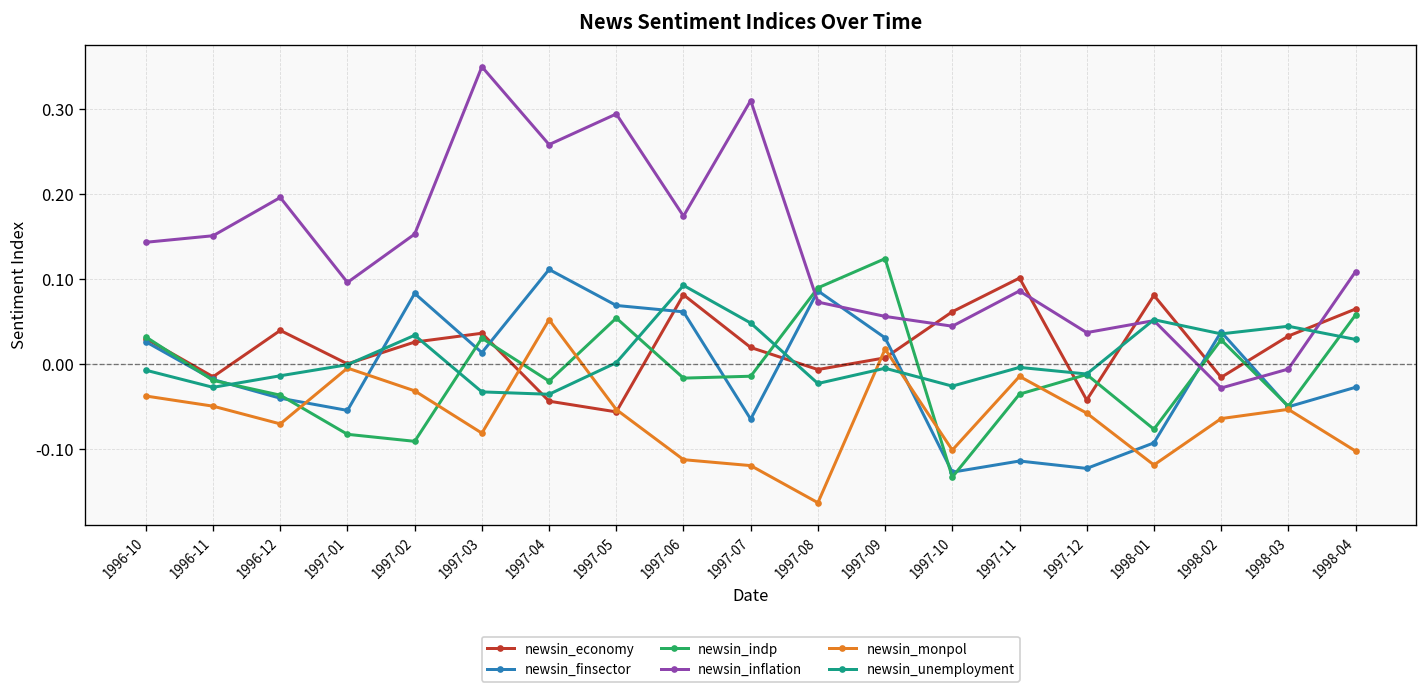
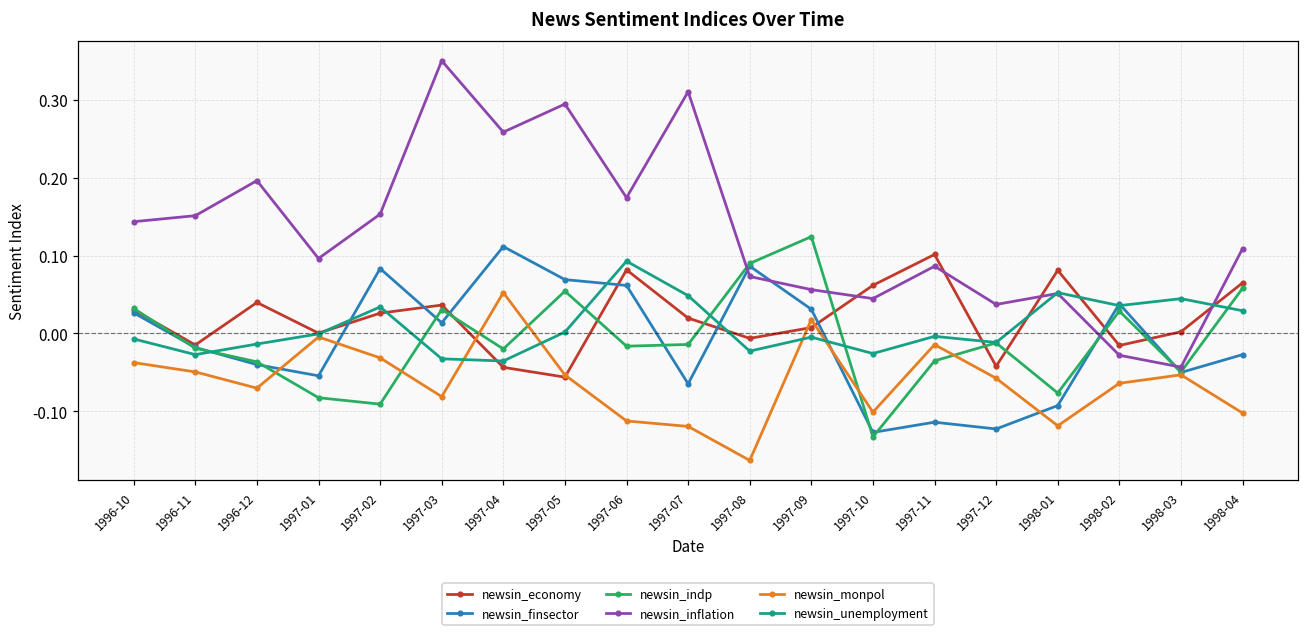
  {
    "newsin_economy": {
      "1996-12": 0.04,
      "1997-02": 0.03,
      "1997-03": 0.04,
      "1997-04": -0.04,
      "1997-06": 0.08,
      "1997-07": 0.02,
      "1997-08": -0.01,
      "1997-09": 0.01,
      "1997-10": 0.06,
      "1997-11": 0.10,
      "1997-12": -0.04,
      "1998-01": 0.08,
      "1998-02": -0.02,
-     "1998-03": 0.03,
+     "1998-03": 0.00,
      "1998-04": 0.06
    },
    "newsin_finsector": {
      "1996-10": 0.03,
      "1997-01": -0.05,
      "1997-02": 0.08,
      "1997-03": 0.01,
      "1997-04": 0.11,
      "1997-05": 0.07,
      "1997-06": 0.06,
      "1997-07": -0.06,
      "1997-09": 0.03,
      "1997-10": -0.13,
      "1997-11": -0.11,
      "1997-12": -0.12,
      "1998-01": -0.09,
      "1998-04": -0.03
    },
    "newsin_inflation": {
      "1996-10": 0.14,
      "1996-11": 0.15,
      "1996-12": 0.20,
      "1997-01": 0.10,
      "1997-02": 0.15,
      "1997-03": 0.35,
      "1997-04": 0.26,
      "1997-05": 0.29,
      "1997-06": 0.17,
      "1997-07": 0.31,
      "1997-08": 0.07,
      "1997-09": 0.06,
      "1997-10": 0.04,
      "1997-11": 0.09,
      "1997-12": 0.04,
      "1998-02": -0.03,
-     "1998-03": -0.01,
+     "1998-03": -0.04,
      "1998-04": 0.11
    },
    "newsin_monpol": {
      "1996-10": -0.04,
      "1996-11": -0.05,
      "1996-12": -0.07,
      "1997-01": 0.00,
      "1997-02": -0.03,
      "1997-03": -0.08,
      "1997-04": 0.05,
      "1997-06": -0.11,
      "1997-07": -0.12,
      "1997-08": -0.16,
      "1997-09": 0.02,
      "1997-10": -0.10,
      "1997-11": -0.01,
      "1997-12": -0.06,
      "1998-01": -0.12,
      "1998-02": -0.06,
      "1998-04": -0.10
    }
  }
